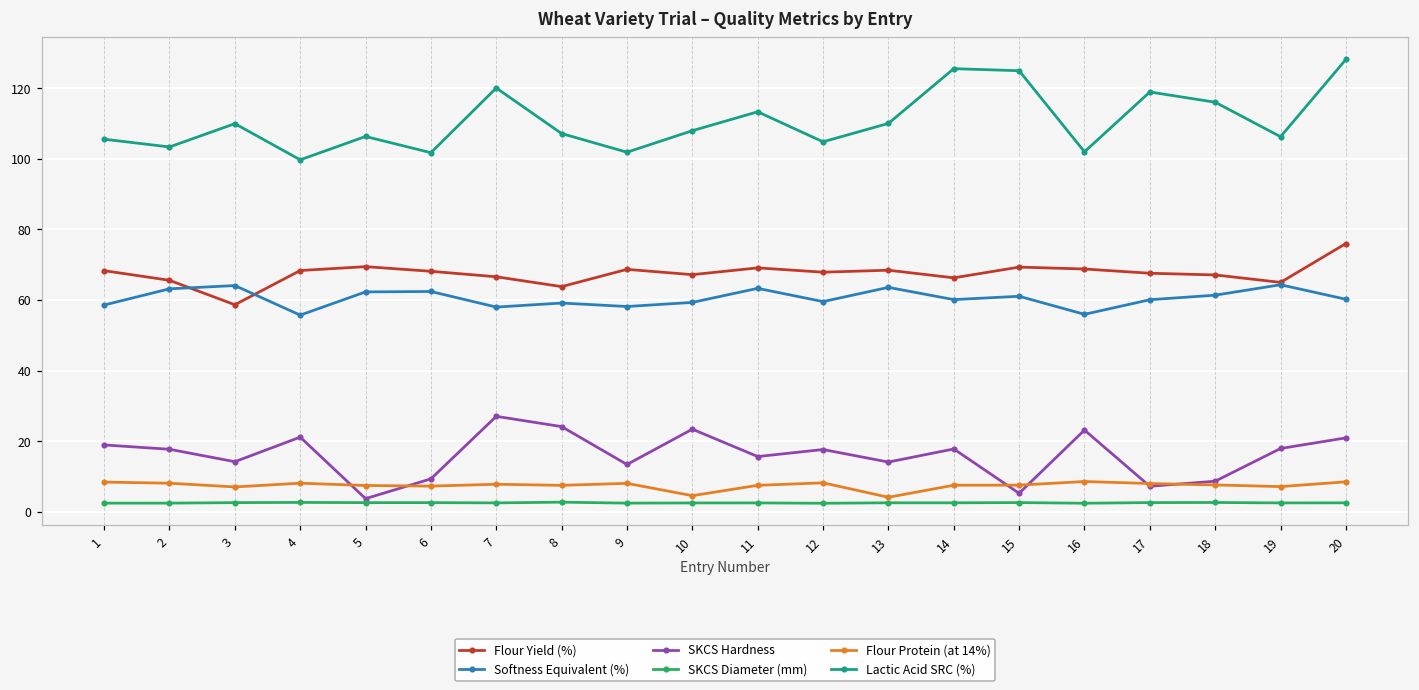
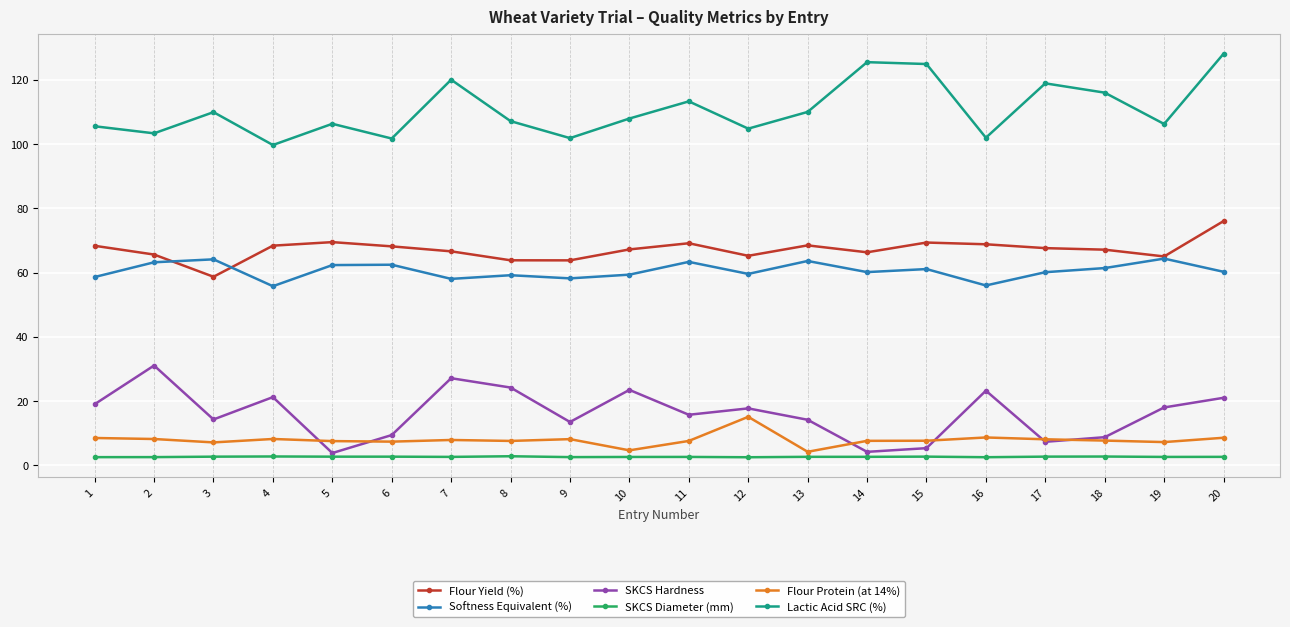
  {
    "Flour Yield (%)": {
      "1": 68,
      "2": 66,
      "3": 59,
      "4": 68,
      "5": 69,
      "6": 68,
      "7": 67,
      "8": 64,
-     "9": 69,
+     "9": 64,
      "10": 67,
      "11": 69,
-     "12": 68,
+     "12": 65,
      "13": 68,
      "14": 66,
      "15": 69,
      "16": 69,
      "17": 68,
      "18": 67,
      "20": 76
    },
    "Softness Equivalent (%)": {
      "1": 59,
      "2": 63,
      "3": 64,
      "4": 56,
      "5": 62,
      "6": 62,
      "7": 58,
      "8": 59,
      "9": 58,
      "10": 59,
      "11": 63,
      "12": 60,
      "13": 64,
      "14": 60,
      "15": 61,
      "16": 56,
      "17": 60,
      "18": 61,
      "20": 60
    },
    "SKCS Hardness": {
      "1": 19,
-     "2": 18,
+     "2": 31,
      "3": 14,
      "4": 21,
      "5": 4,
      "6": 9,
      "7": 27,
      "8": 24,
      "9": 13,
      "10": 23,
      "11": 16,
      "12": 18,
      "13": 14,
-     "14": 18,
+     "14": 4,
      "15": 5,
      "16": 23,
      "18": 9,
      "19": 18,
      "20": 21
    },
    "Flour Protein (at 14%)": {
      "1": 8,
      "2": 8,
      "3": 7,
      "4": 8,
      "5": 8,
      "6": 7,
      "7": 8,
      "8": 8,
      "9": 8,
      "10": 5,
      "11": 8,
-     "12": 8,
+     "12": 15,
      "13": 4,
      "14": 8,
      "15": 8,
      "16": 9,
      "18": 8,
      "19": 7,
      "20": 9
    }
  }
